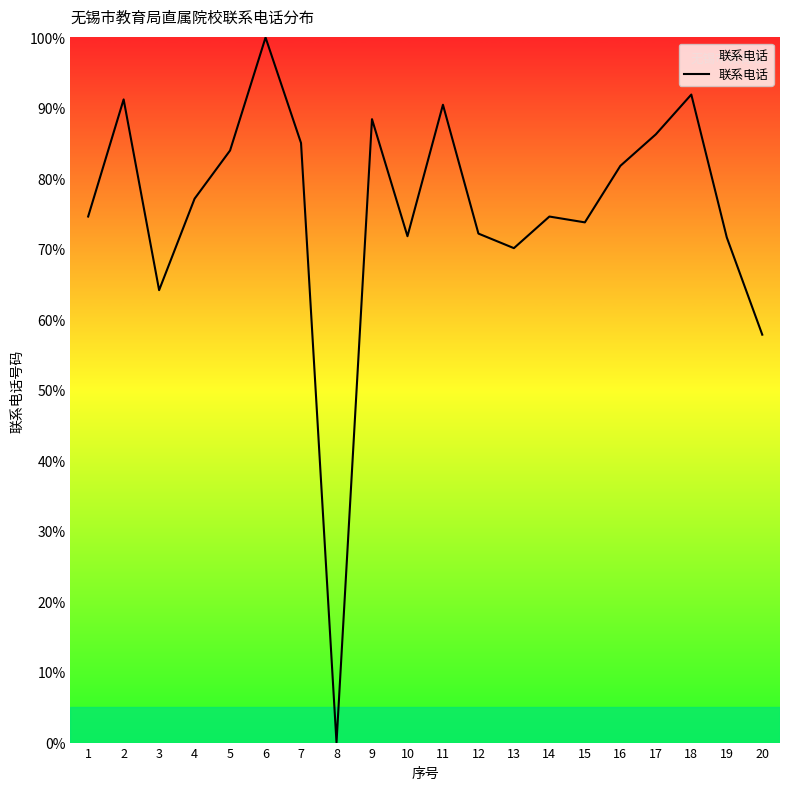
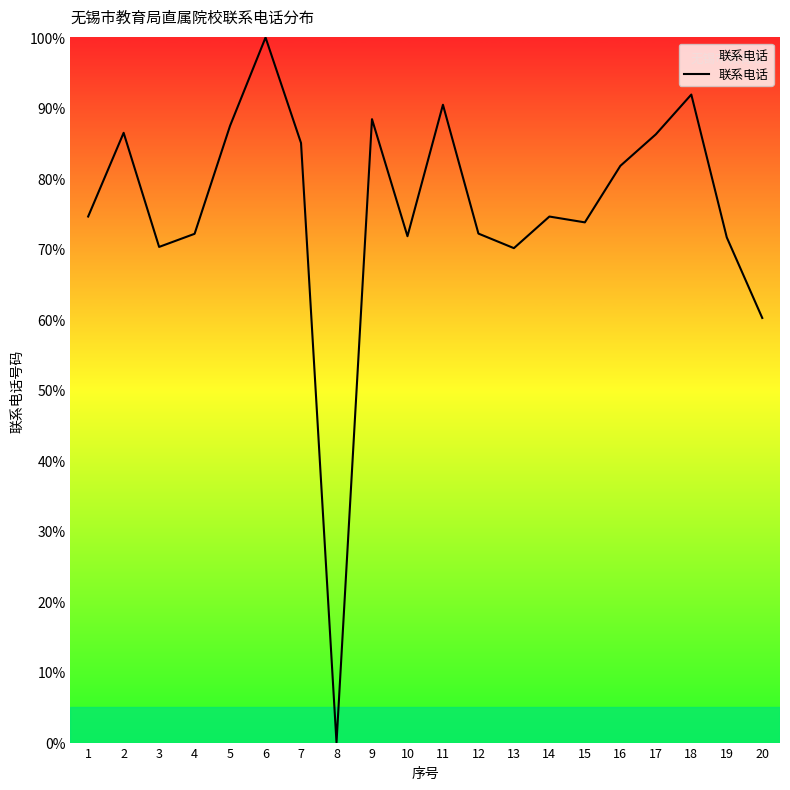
  {
    "1": "75%",
-   "2": "91%",
-   "3": "64%",
-   "4": "77%",
-   "5": "84%",
+   "2": "86%",
+   "3": "70%",
+   "4": "72%",
+   "5": "87%",
    "6": "100%",
    "7": "85%",
    "9": "88%",
    "10": "72%",
    "11": "90%",
    "12": "72%",
    "13": "70%",
    "14": "75%",
    "15": "74%",
    "16": "82%",
    "17": "86%",
    "18": "92%",
    "19": "72%",
-   "20": "58%"
+   "20": "60%"
  }
